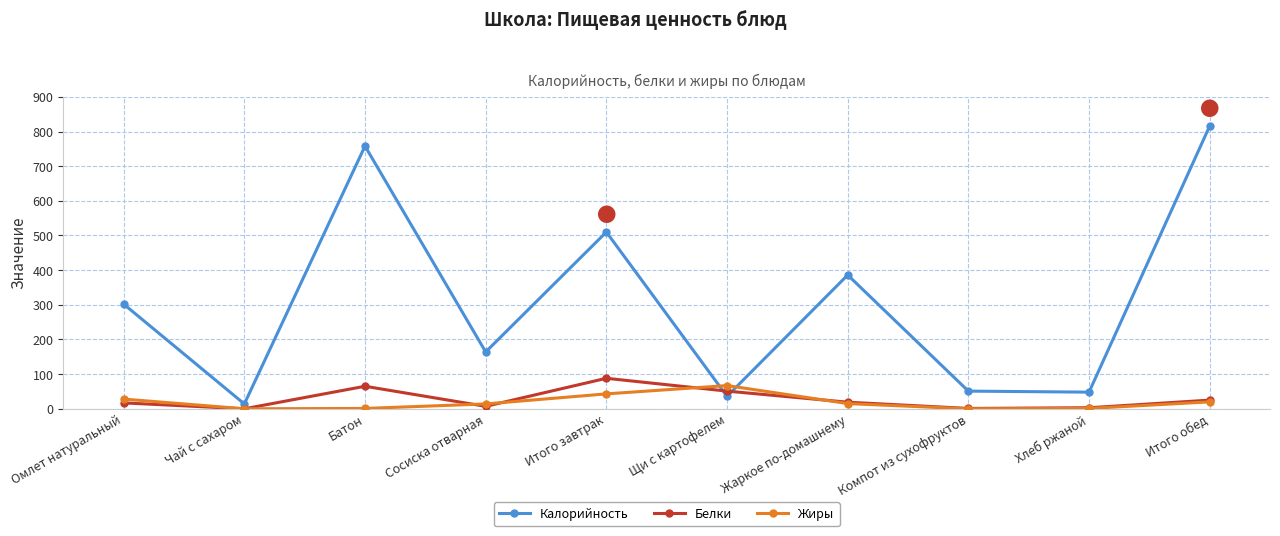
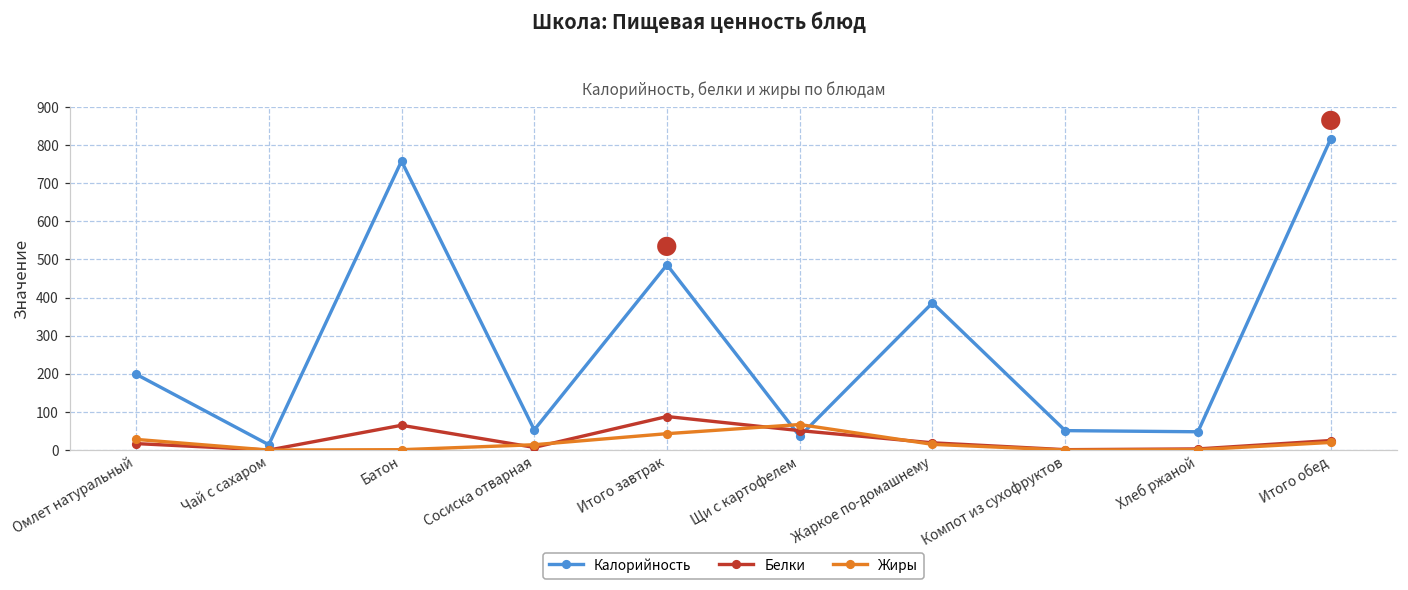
  {
    "Калорийность": {
-     "Омлет натуральный": 300,
+     "Омлет натуральный": 200,
      "Чай с сахаром": 10,
      "Батон": 760,
-     "Сосиска отварная": 160,
-     "Итого завтрак": 510,
+     "Сосиска отварная": 50,
+     "Итого завтрак": 490,
      "Щи с картофелем": 40,
      "Жаркое по-домашнему": 390,
      "Компот из сухофруктов": 50,
      "Хлеб ржаной": 50,
      "Итого обед": 820
    },
    "Белки": {
      "Омлет натуральный": 20,
      "Батон": 70,
      "Итого завтрак": 90,
      "Щи с картофелем": 50
    },
    "Жиры": {
      "Омлет натуральный": 30,
      "Батон": 0,
      "Итого завтрак": 40,
      "Щи с картофелем": 70
    }
  }
